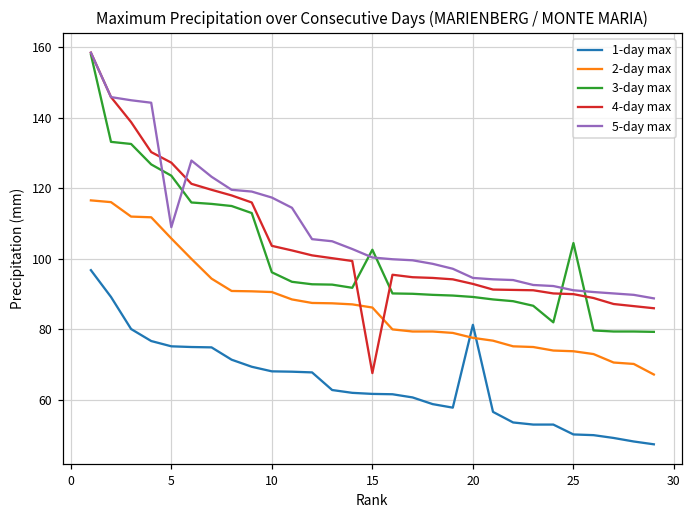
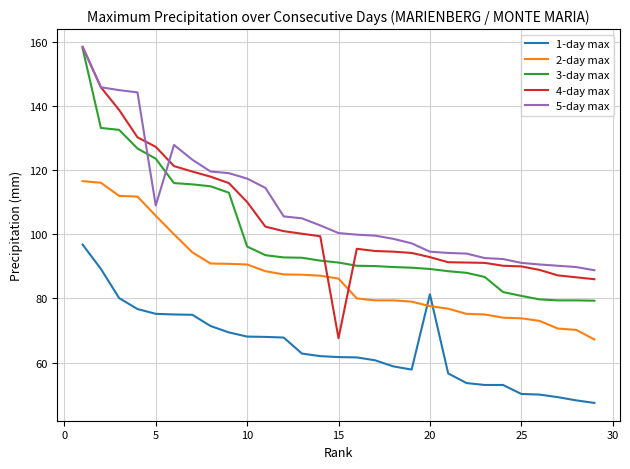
  {
    "1-day max": {
      "5": 75,
      "10": 68,
      "15": 62,
      "20": 81,
      "25": 50
    },
    "2-day max": {
      "5": 106,
      "10": 91,
      "15": 86,
      "20": 78,
      "25": 74
    },
    "3-day max": {
      "5": 124,
      "10": 96,
-     "15": 103,
+     "15": 91,
      "20": 89,
-     "25": 105
+     "25": 81
    },
    "4-day max": {
      "5": 127,
-     "10": 104,
+     "10": 110,
      "15": 68,
      "20": 93,
      "25": 90
    },
    "5-day max": {
      "5": 109,
      "10": 117,
      "15": 100,
      "20": 95,
      "25": 91
    }
  }
